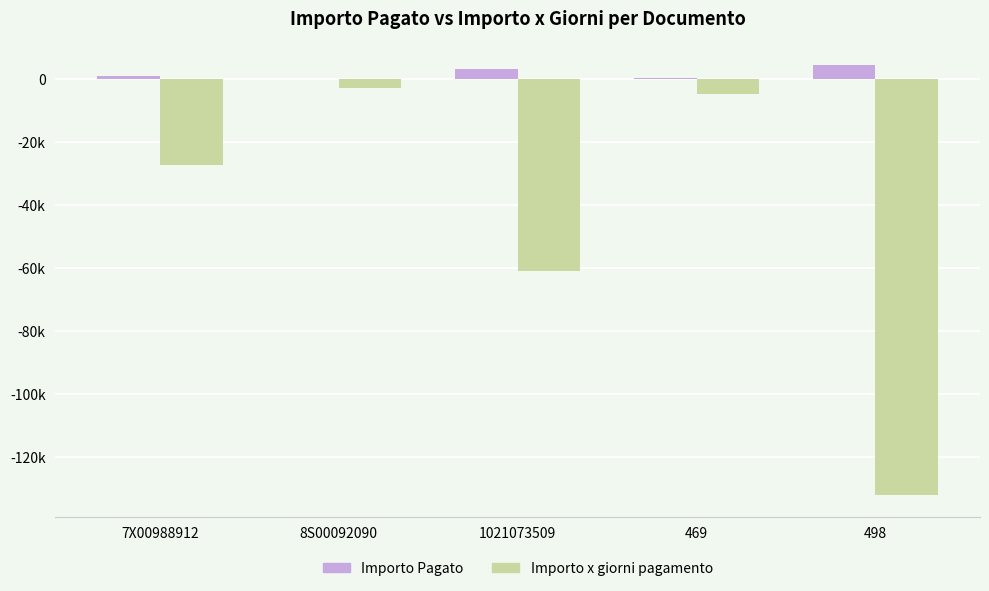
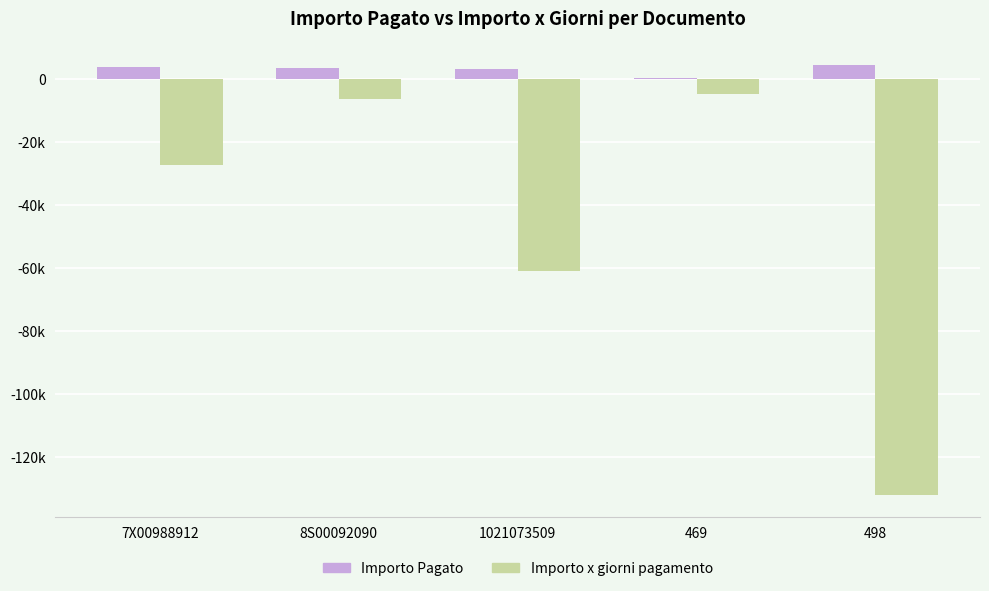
  {
    "Importo Pagato": {
-     "7X00988912": 1000,
-     "8S00092090": 0,
+     "7X00988912": 4000,
+     "8S00092090": 4000,
      "1021073509": 3000,
      "498": 4000
    },
    "Importo x giorni pagamento": {
      "7X00988912": -27000,
-     "8S00092090": -3000,
+     "8S00092090": -6000,
      "1021073509": -61000,
      "469": -5000,
      "498": -132000
    }
  }
